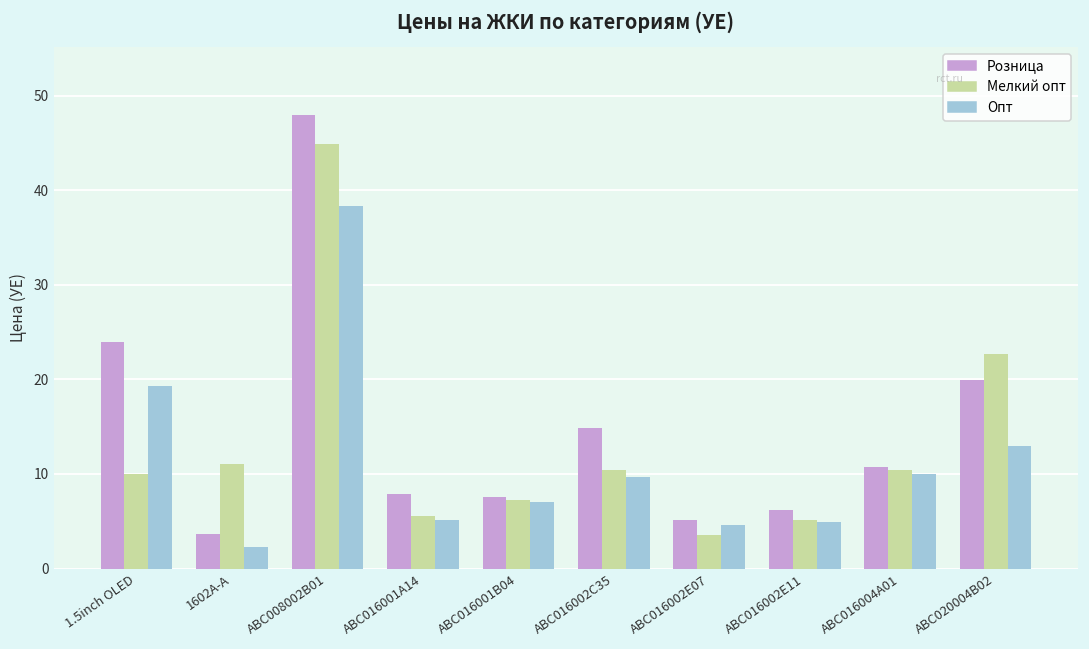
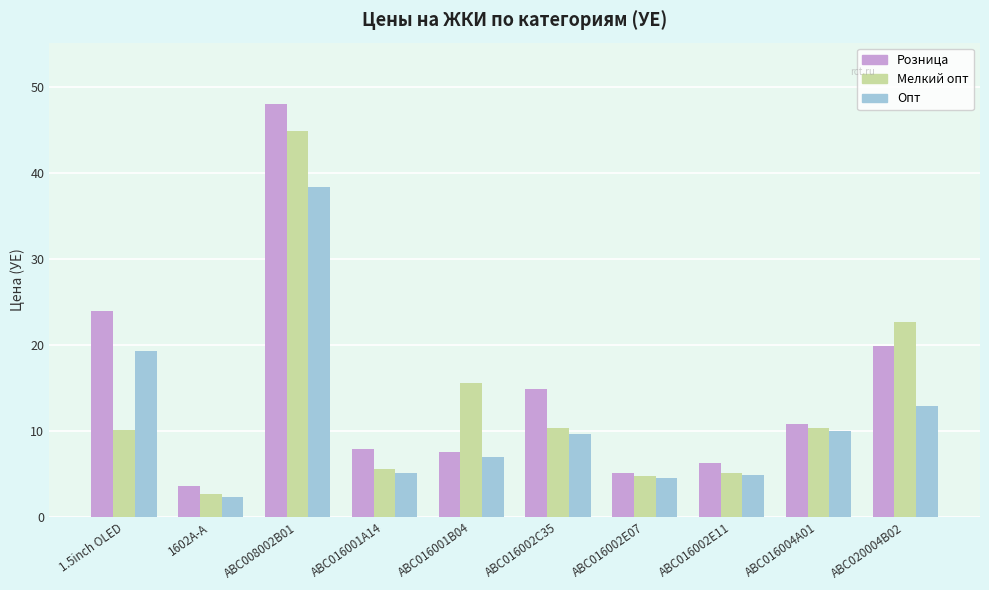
  {
    "Мелкий опт": {
      "1.5inch OLED": 10,
-     "1602A-A": 11,
+     "1602A-A": 3,
      "ABC008002B01": 45,
      "ABC016001A14": 6,
-     "ABC016001B04": 7,
+     "ABC016001B04": 16,
      "ABC016002C35": 10,
-     "ABC016002E07": 4,
+     "ABC016002E07": 5,
      "ABC016002E11": 5,
      "ABC016004A01": 10,
      "ABC020004B02": 23
    }
  }
